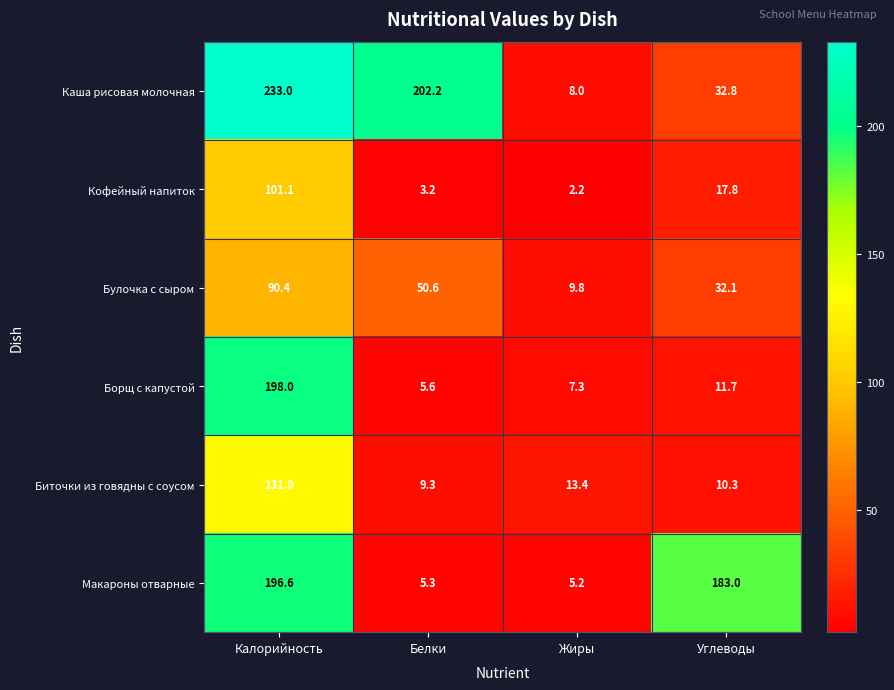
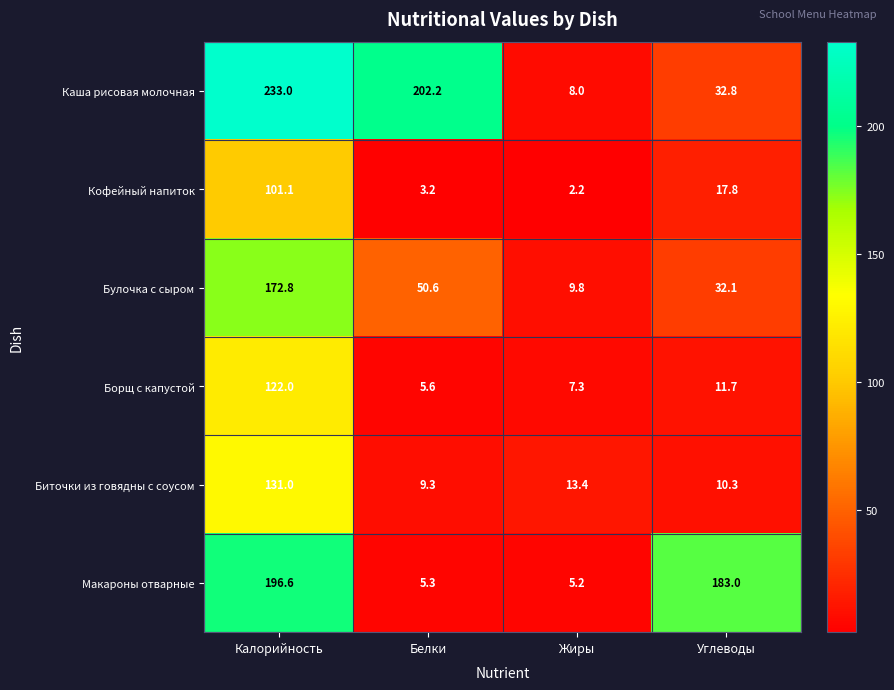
  {
    "Каша рисовая молочная": {
      "Калорийность": 233.0,
      "Белки": 202.2,
      "Жиры": 8.0,
      "Углеводы": 32.8
    },
    "Кофейный напиток": {
      "Калорийность": 101.1,
      "Белки": 3.2,
      "Жиры": 2.2,
      "Углеводы": 17.8
    },
    "Булочка с сыром": {
-     "Калорийность": 90.4,
+     "Калорийность": 172.8,
      "Белки": 50.6,
      "Жиры": 9.8,
      "Углеводы": 32.1
    },
    "Борщ с капустой": {
-     "Калорийность": 198.0,
+     "Калорийность": 122.0,
      "Белки": 5.6,
      "Жиры": 7.3,
      "Углеводы": 11.7
    },
    "Биточки из говядны с соусом": {
      "Калорийность": 131.0,
      "Белки": 9.3,
      "Жиры": 13.4,
      "Углеводы": 10.3
    },
    "Макароны отварные": {
      "Калорийность": 196.6,
      "Белки": 5.3,
      "Жиры": 5.2,
      "Углеводы": 183.0
    }
  }
